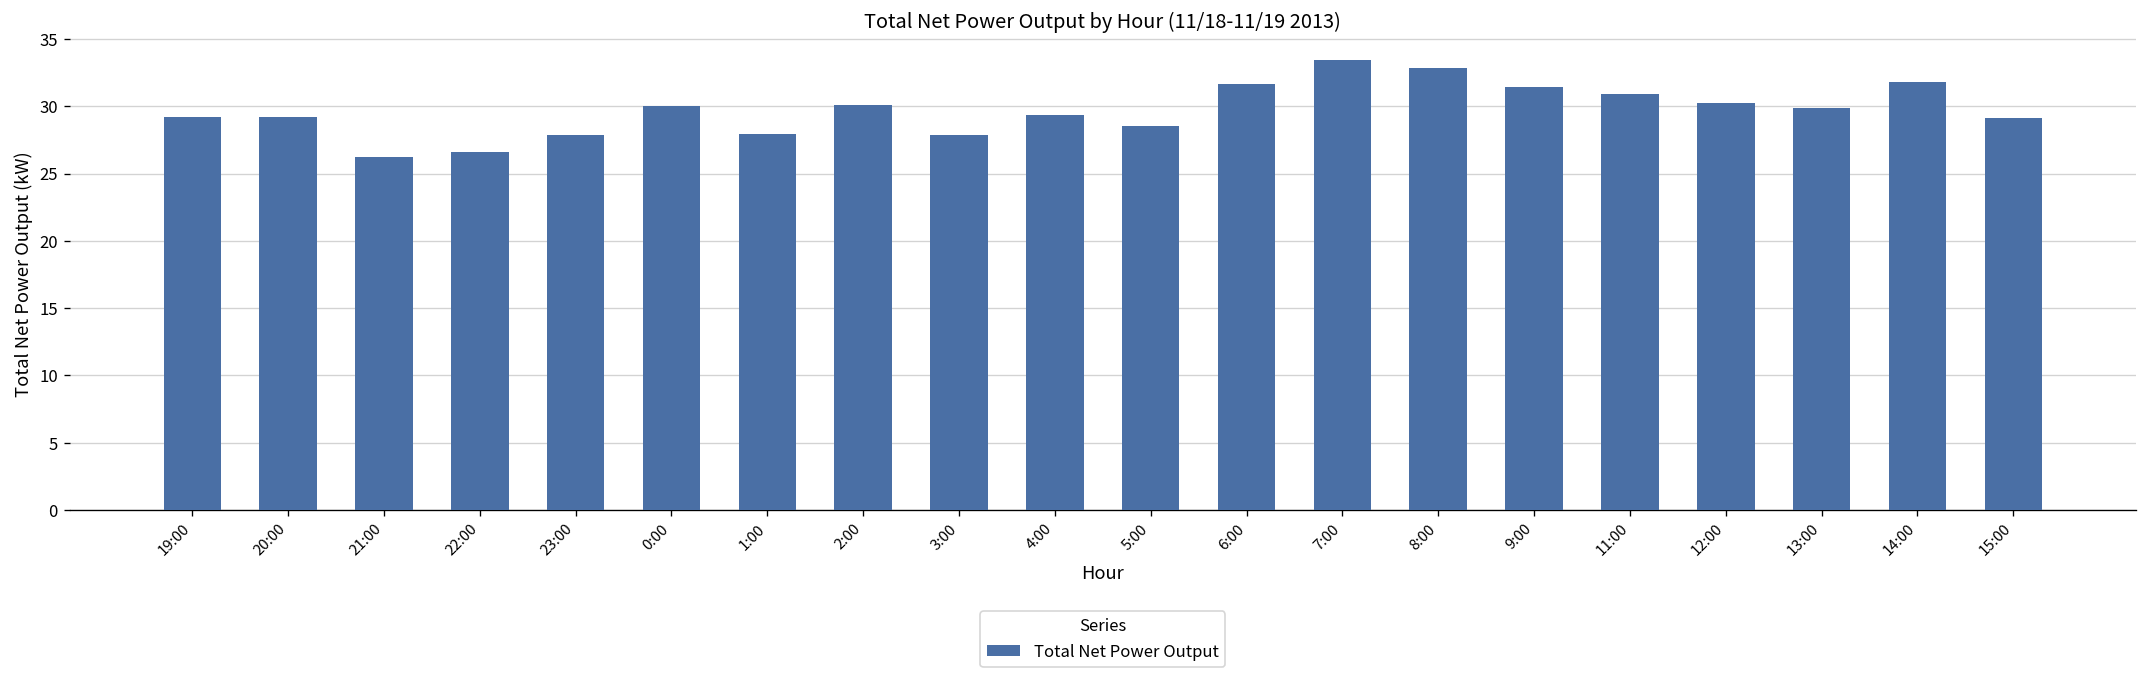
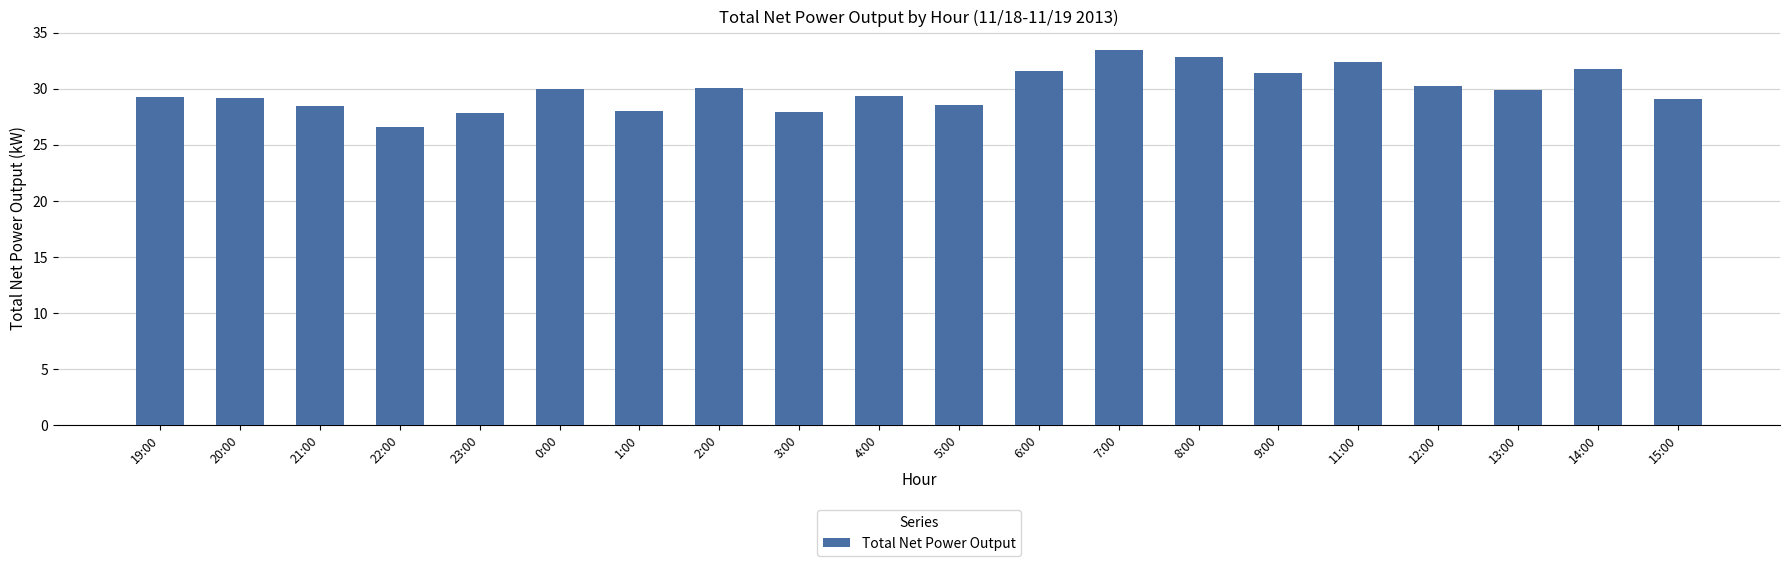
  {
    "19:00": 29.2,
    "20:00": 29.2,
-   "21:00": 26.2,
+   "21:00": 28.5,
    "22:00": 26.6,
    "23:00": 27.8,
    "0:00": 30.0,
    "1:00": 28.0,
    "2:00": 30.1,
    "3:00": 27.9,
    "4:00": 29.4,
    "5:00": 28.6,
    "6:00": 31.6,
    "7:00": 33.4,
    "8:00": 32.9,
    "9:00": 31.4,
-   "11:00": 30.9,
+   "11:00": 32.4,
    "12:00": 30.3,
    "13:00": 29.9,
    "14:00": 31.8,
    "15:00": 29.1
  }
